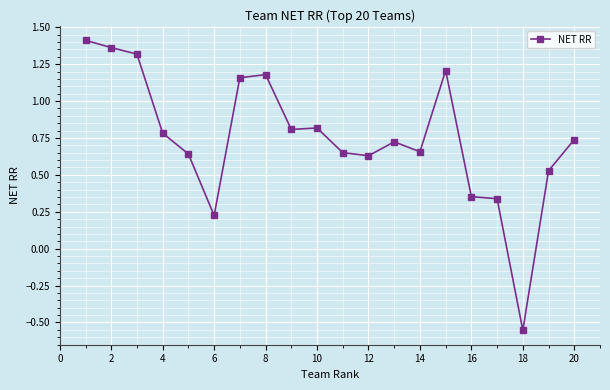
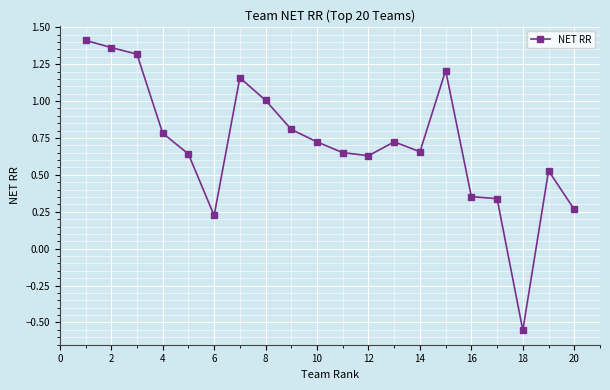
  {
    "2": 1.36,
    "4": 0.78,
    "6": 0.22,
-   "8": 1.18,
-   "10": 0.82,
+   "8": 1.01,
+   "10": 0.72,
    "12": 0.63,
    "14": 0.66,
    "16": 0.35,
    "18": -0.55,
-   "20": 0.74
+   "20": 0.27
  }
